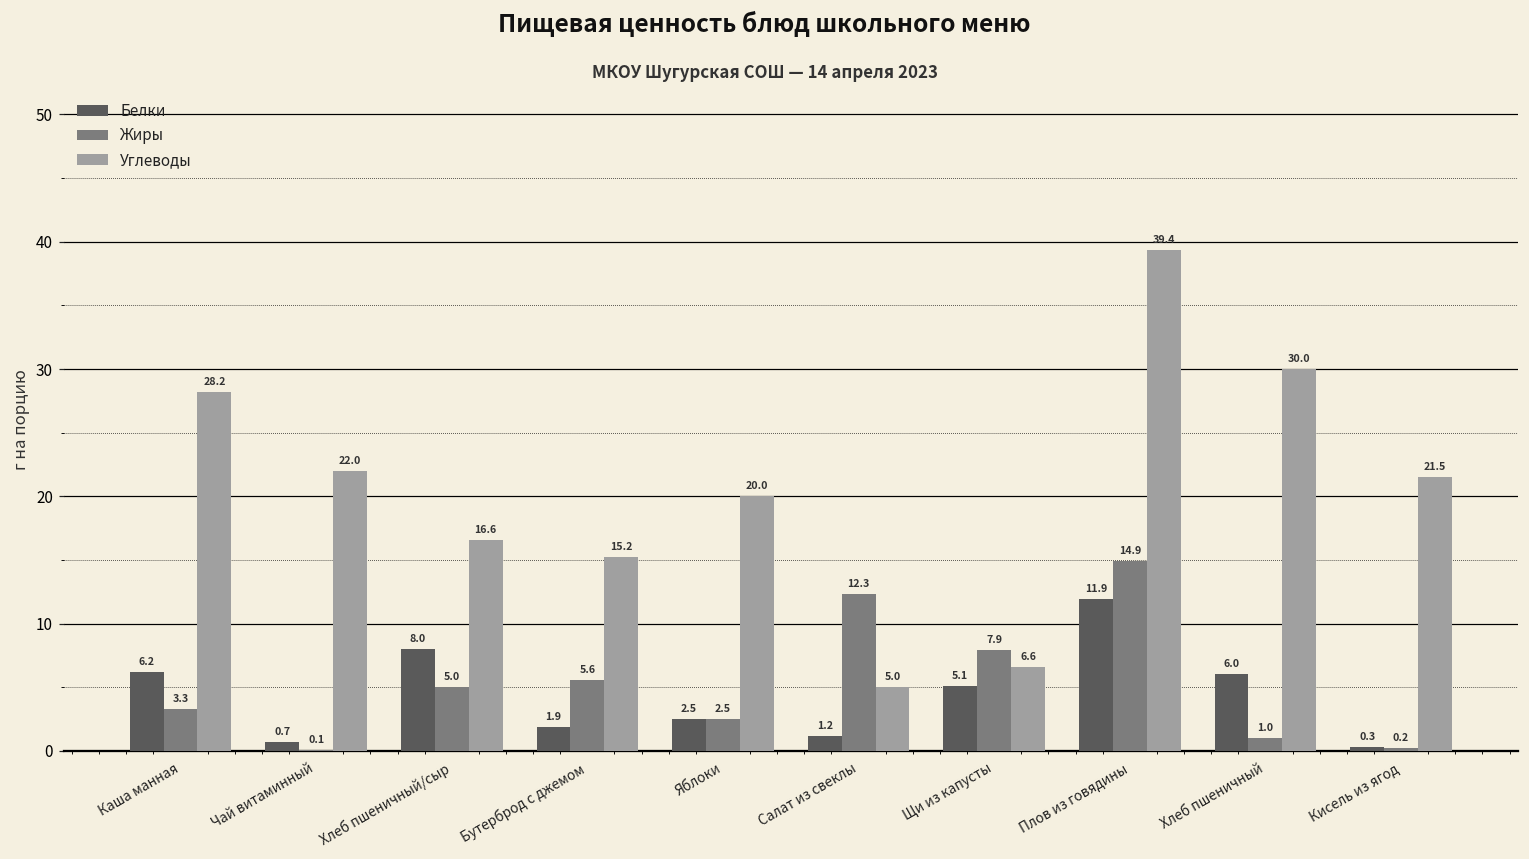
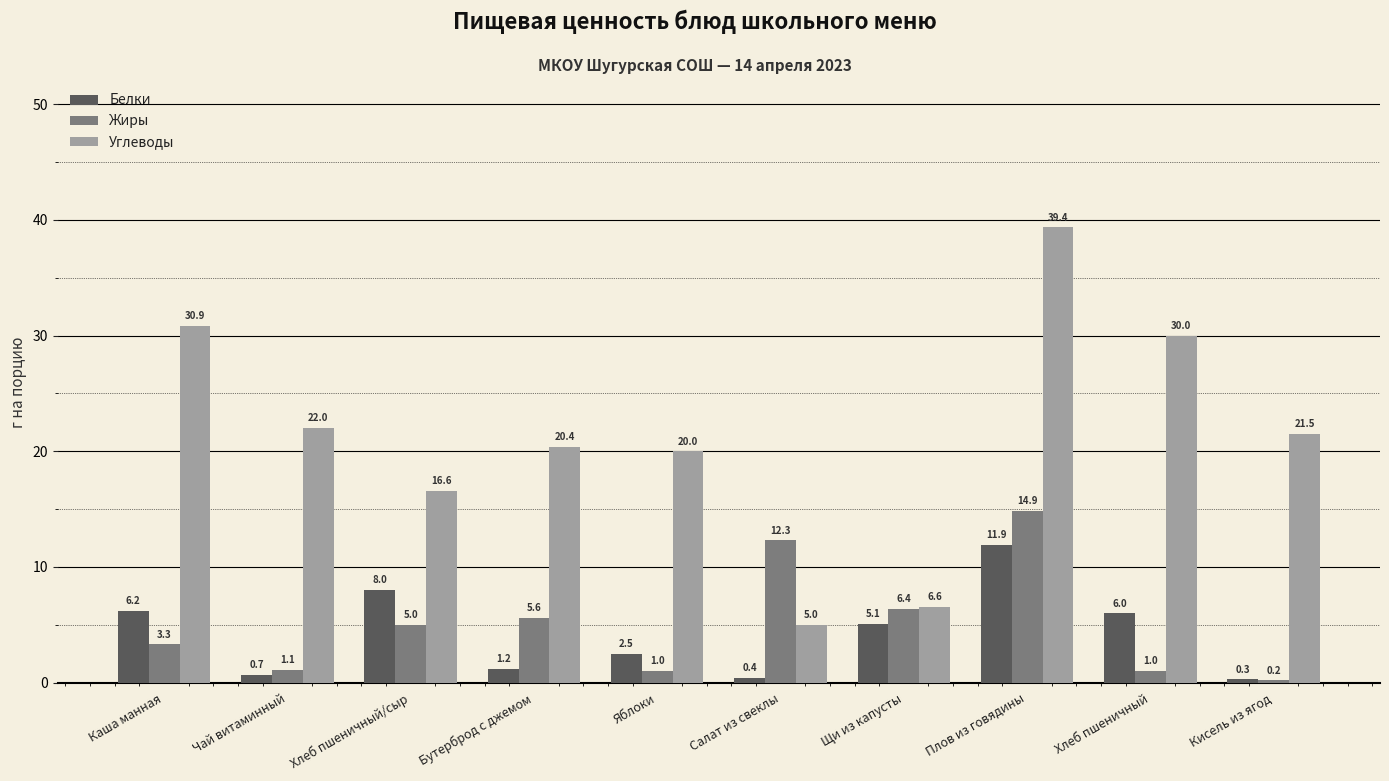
  {
    "Белки": {
      "Каша манная": 6.2,
      "Чай витаминный": 0.7,
      "Хлеб пшеничный/сыр": 8.0,
-     "Бутерброд с джемом": 1.9,
+     "Бутерброд с джемом": 1.2,
      "Яблоки": 2.5,
-     "Салат из свеклы": 1.2,
+     "Салат из свеклы": 0.4,
      "Щи из капусты": 5.1,
      "Плов из говядины": 11.9,
      "Хлеб пшеничный": 6.0,
      "Кисель из ягод": 0.3
    },
    "Жиры": {
      "Каша манная": 3.3,
-     "Чай витаминный": 0.1,
+     "Чай витаминный": 1.1,
      "Хлеб пшеничный/сыр": 5.0,
      "Бутерброд с джемом": 5.6,
-     "Яблоки": 2.5,
+     "Яблоки": 1.0,
      "Салат из свеклы": 12.3,
-     "Щи из капусты": 7.9,
+     "Щи из капусты": 6.4,
      "Плов из говядины": 14.9,
      "Хлеб пшеничный": 1.0,
      "Кисель из ягод": 0.2
    },
    "Углеводы": {
-     "Каша манная": 28.2,
+     "Каша манная": 30.9,
      "Чай витаминный": 22.0,
      "Хлеб пшеничный/сыр": 16.6,
-     "Бутерброд с джемом": 15.2,
+     "Бутерброд с джемом": 20.4,
      "Яблоки": 20.0,
      "Салат из свеклы": 5.0,
      "Щи из капусты": 6.6,
      "Плов из говядины": 39.4,
      "Хлеб пшеничный": 30.0,
      "Кисель из ягод": 21.5
    }
  }
